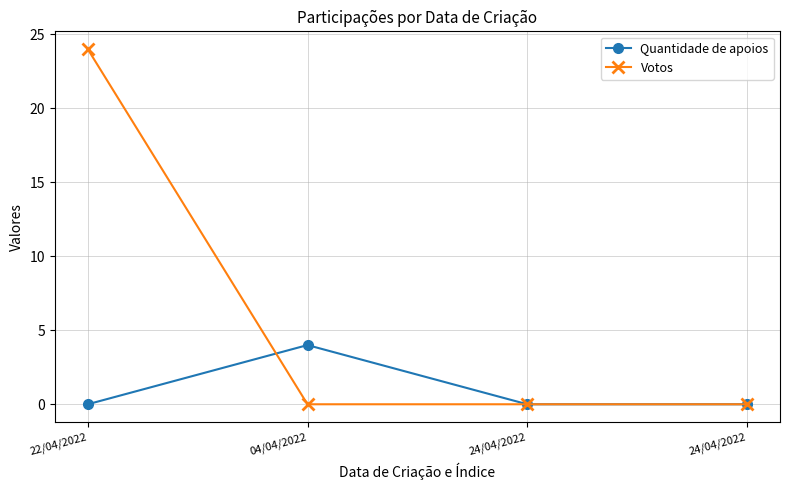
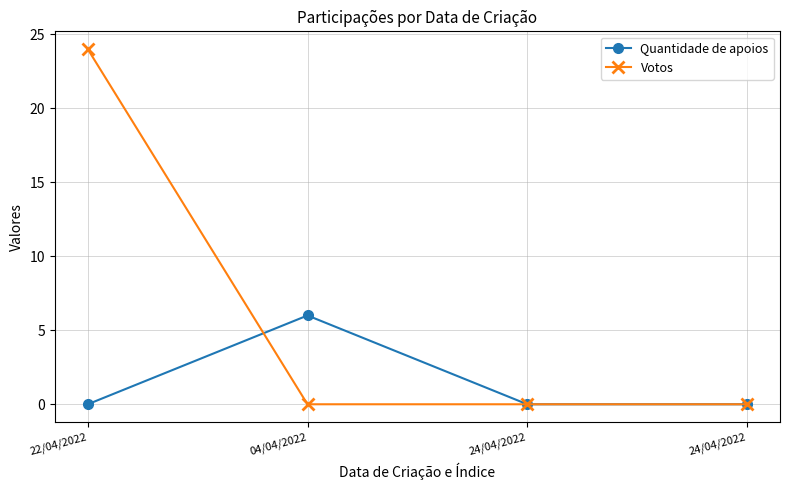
  {
    "Quantidade de apoios": {
      "22/04/2022": 0,
-     "04/04/2022": 4
+     "04/04/2022": 6
    },
    "Votos": {
      "22/04/2022": 24,
      "04/04/2022": 0
    }
  }
